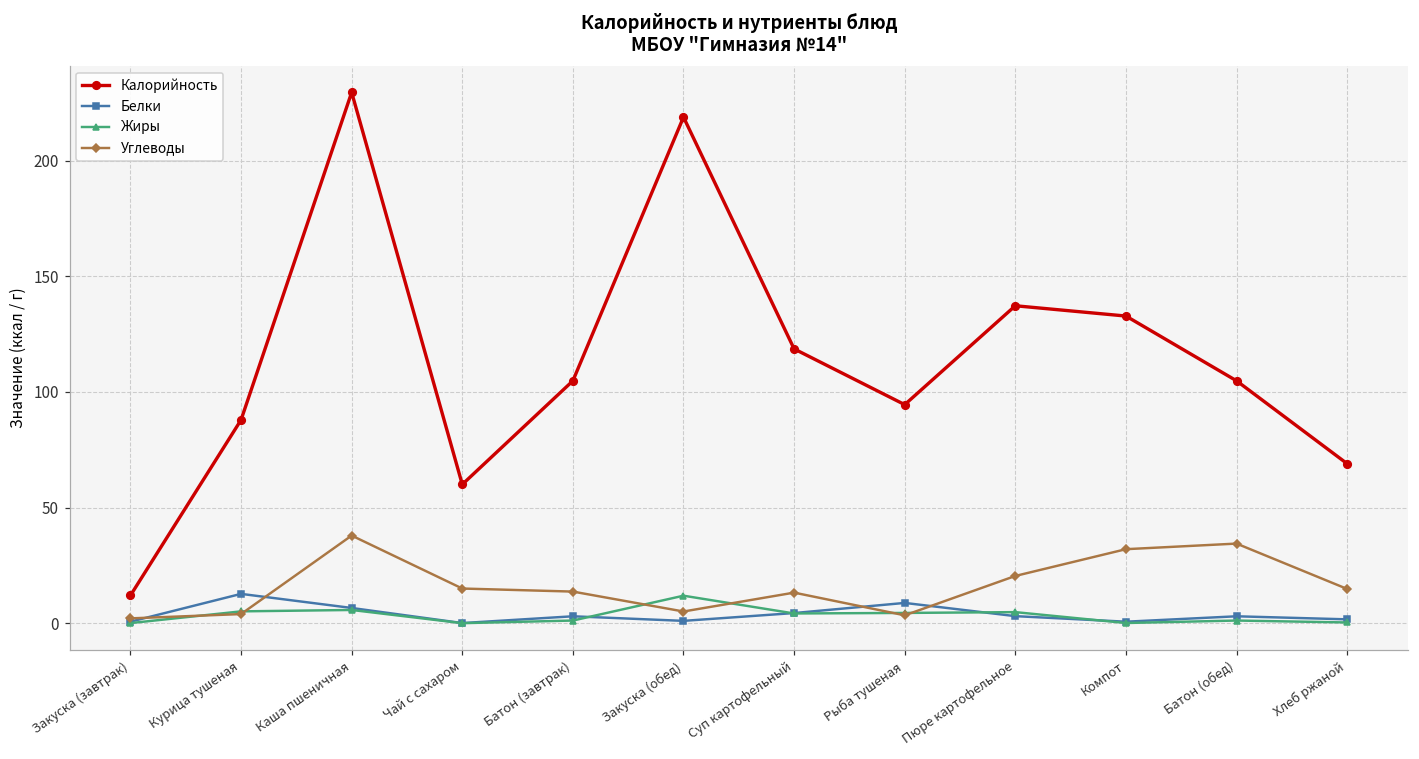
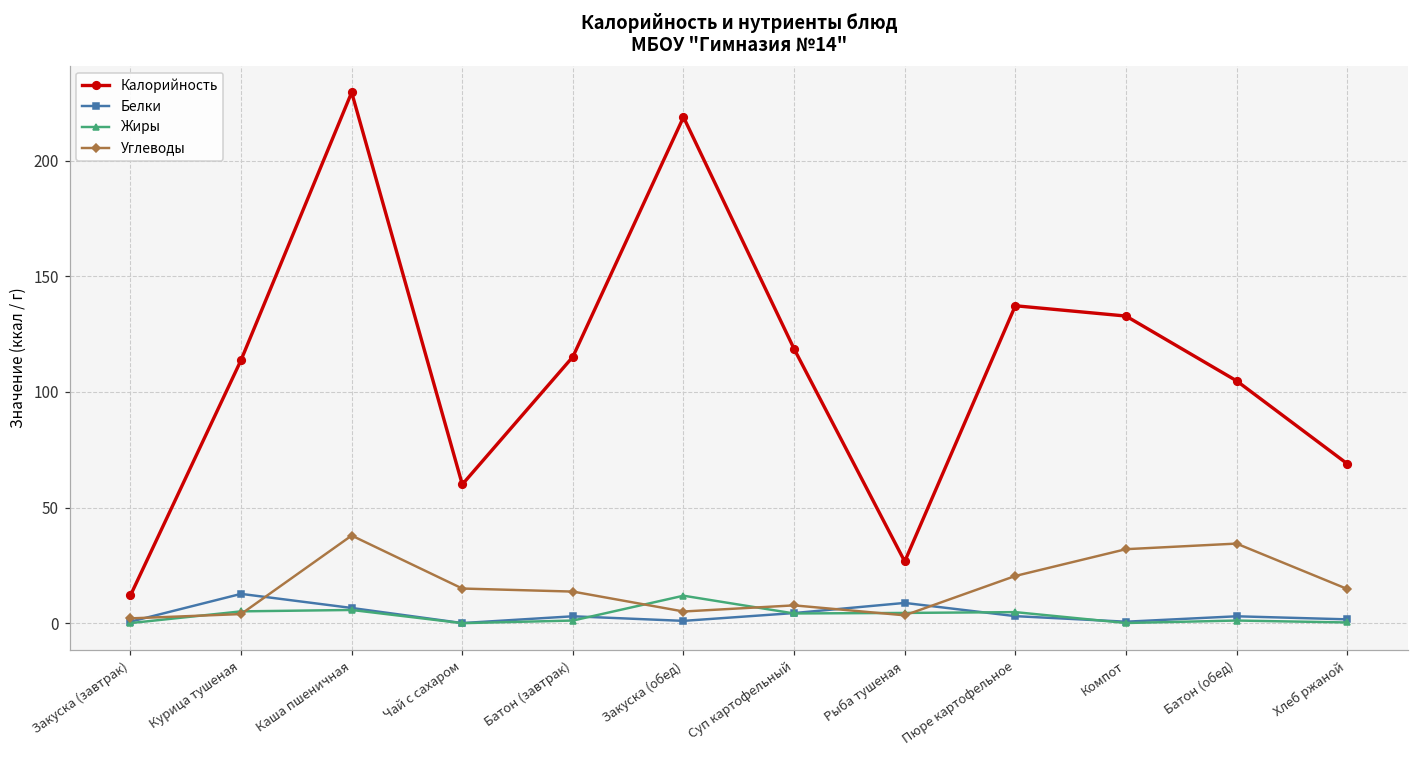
  {
    "Калорийность": {
      "Закуска (завтрак)": 12,
-     "Курица тушеная": 88,
+     "Курица тушеная": 114,
      "Каша пшеничная": 230,
      "Чай с сахаром": 60,
-     "Батон (завтрак)": 105,
+     "Батон (завтрак)": 115,
      "Закуска (обед)": 219,
      "Суп картофельный": 119,
-     "Рыба тушеная": 95,
+     "Рыба тушеная": 27,
      "Пюре картофельное": 137,
      "Компот": 133,
      "Батон (обед)": 105,
      "Хлеб ржаной": 69
    },
    "Белки": {
      "Курица тушеная": 13,
      "Батон (завтрак)": 3,
      "Закуска (обед)": 1,
      "Рыба тушеная": 9,
      "Пюре картофельное": 3,
      "Батон (обед)": 3,
      "Хлеб ржаной": 2
    },
    "Жиры": {
      "Батон (завтрак)": 1,
      "Закуска (обед)": 12,
      "Пюре картофельное": 5,
      "Батон (обед)": 1,
      "Хлеб ржаной": 0
    },
    "Углеводы": {
      "Закуска (завтрак)": 2,
      "Каша пшеничная": 38,
      "Чай с сахаром": 15,
      "Батон (завтрак)": 14,
      "Закуска (обед)": 5,
-     "Суп картофельный": 13,
+     "Суп картофельный": 8,
      "Пюре картофельное": 20,
      "Компот": 32,
      "Батон (обед)": 34,
      "Хлеб ржаной": 15
    }
  }
